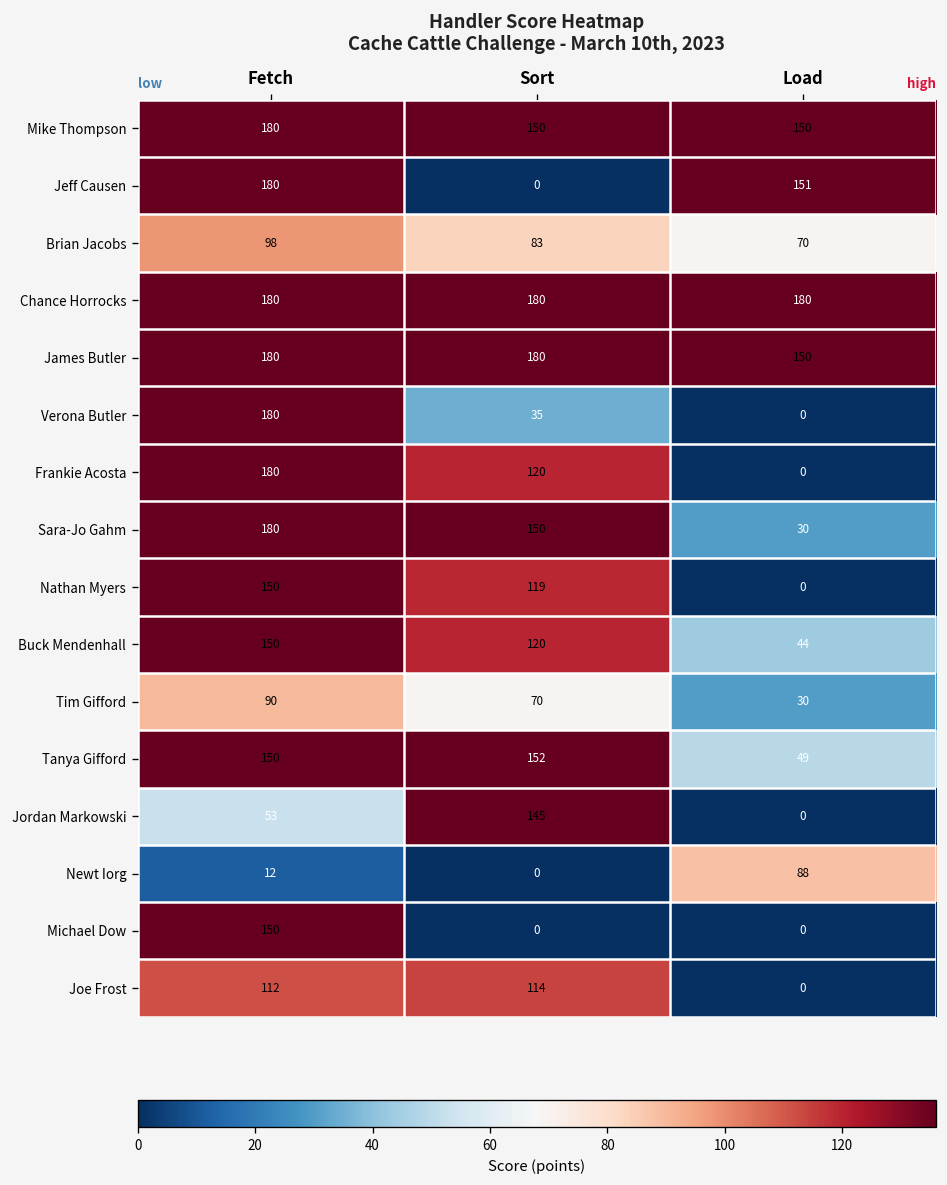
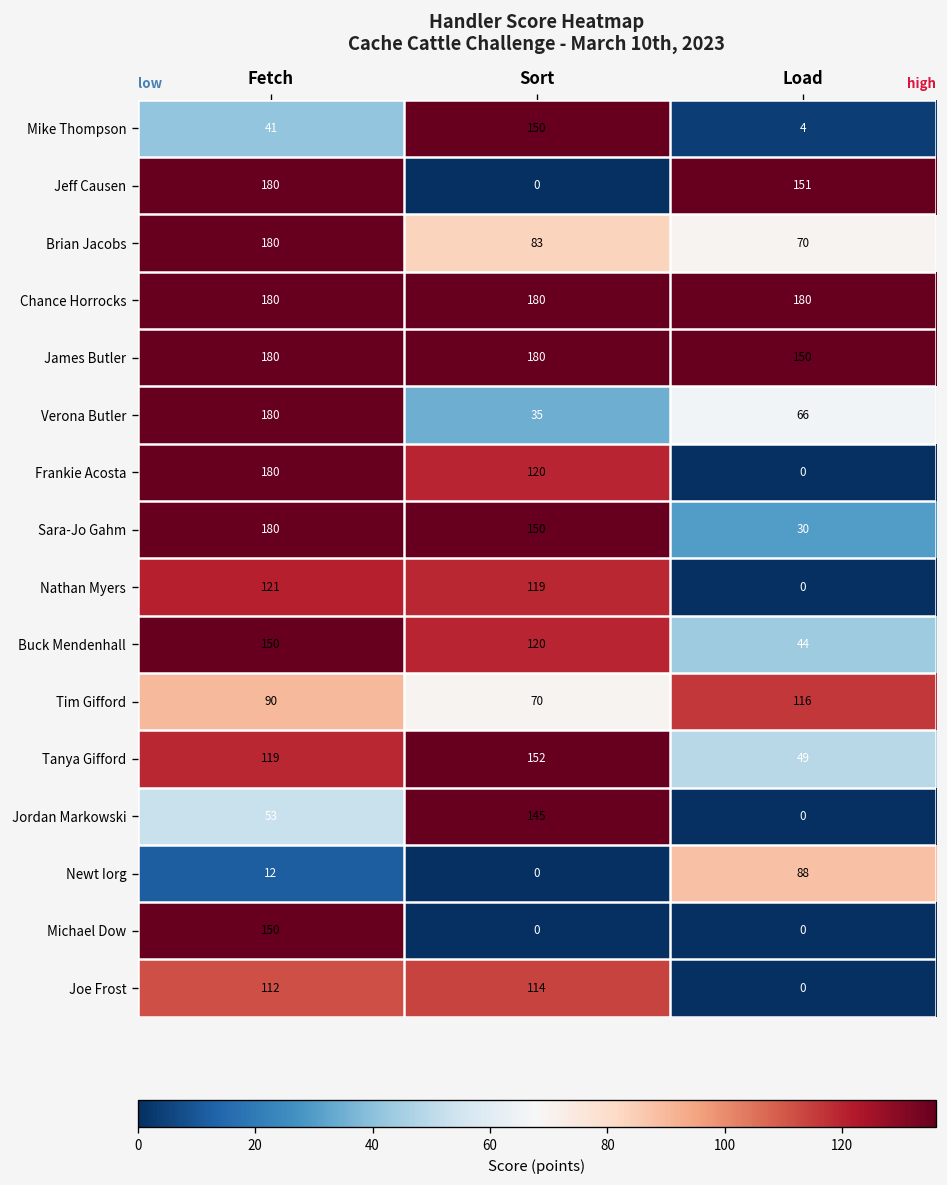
  {
    "Mike Thompson": {
-     "Fetch": 180,
+     "Fetch": 41,
      "Sort": 150,
-     "Load": 150
+     "Load": 4
    },
    "Jeff Causen": {
      "Fetch": 180,
      "Sort": 0,
      "Load": 151
    },
    "Brian Jacobs": {
-     "Fetch": 98,
+     "Fetch": 180,
      "Sort": 83,
      "Load": 70
    },
    "Chance Horrocks": {
      "Fetch": 180,
      "Sort": 180,
      "Load": 180
    },
    "James Butler": {
      "Fetch": 180,
      "Sort": 180,
      "Load": 150
    },
    "Verona Butler": {
      "Fetch": 180,
      "Sort": 35,
-     "Load": 0
+     "Load": 66
    },
    "Frankie Acosta": {
      "Fetch": 180,
      "Sort": 120,
      "Load": 0
    },
    "Sara-Jo Gahm": {
      "Fetch": 180,
      "Sort": 150,
      "Load": 30
    },
    "Nathan Myers": {
-     "Fetch": 150,
+     "Fetch": 121,
      "Sort": 119,
      "Load": 0
    },
    "Buck Mendenhall": {
      "Fetch": 150,
      "Sort": 120,
      "Load": 44
    },
    "Tim Gifford": {
      "Fetch": 90,
      "Sort": 70,
-     "Load": 30
+     "Load": 116
    },
    "Tanya Gifford": {
-     "Fetch": 150,
+     "Fetch": 119,
      "Sort": 152,
      "Load": 49
    },
    "Jordan Markowski": {
      "Fetch": 53,
      "Sort": 145,
      "Load": 0
    },
    "Newt Iorg": {
      "Fetch": 12,
      "Sort": 0,
      "Load": 88
    },
    "Michael Dow": {
      "Fetch": 150,
      "Sort": 0,
      "Load": 0
    },
    "Joe Frost": {
      "Fetch": 112,
      "Sort": 114,
      "Load": 0
    }
  }
